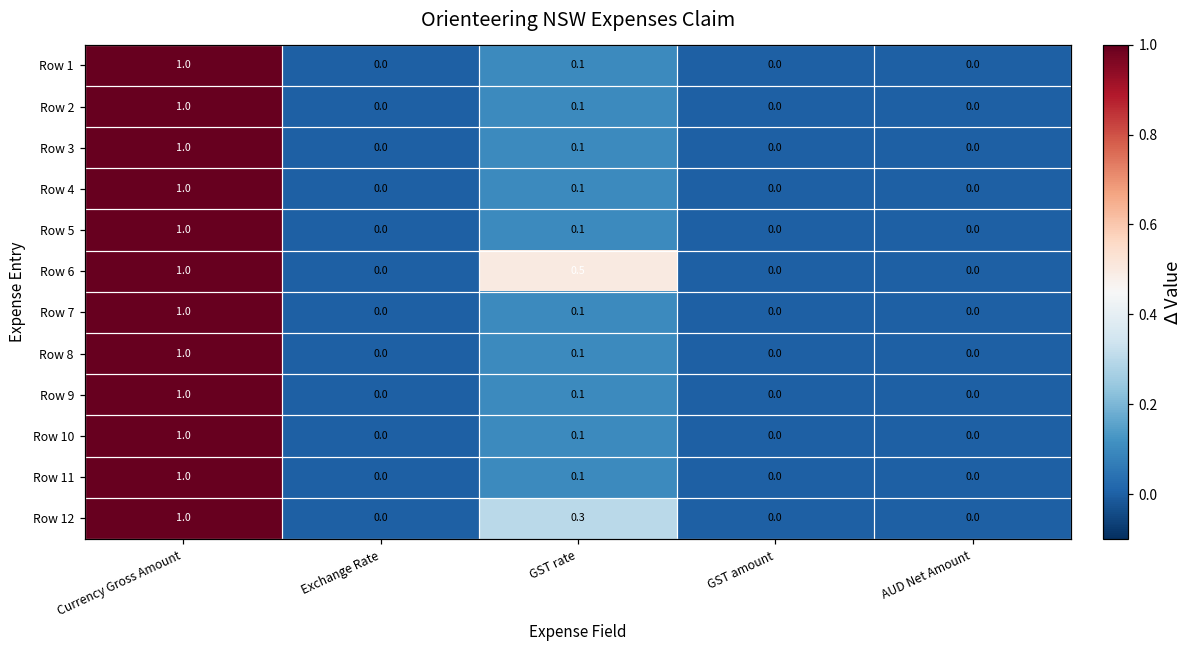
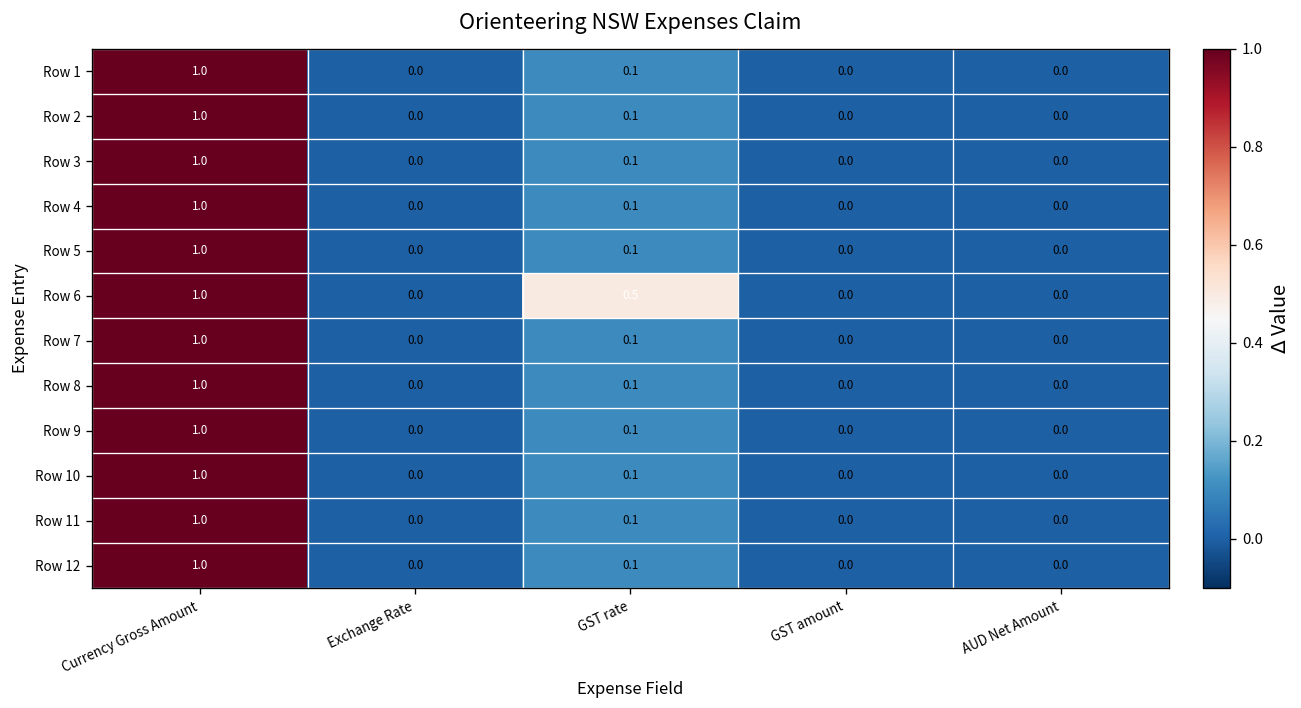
  {
    "Row 1": {
      "Currency Gross Amount": 1.0,
      "Exchange Rate": 0.0,
      "GST rate": 0.1,
      "GST amount": 0.0,
      "AUD Net Amount": 0.0
    },
    "Row 2": {
      "Currency Gross Amount": 1.0,
      "Exchange Rate": 0.0,
      "GST rate": 0.1,
      "GST amount": 0.0,
      "AUD Net Amount": 0.0
    },
    "Row 3": {
      "Currency Gross Amount": 1.0,
      "Exchange Rate": 0.0,
      "GST rate": 0.1,
      "GST amount": 0.0,
      "AUD Net Amount": 0.0
    },
    "Row 4": {
      "Currency Gross Amount": 1.0,
      "Exchange Rate": 0.0,
      "GST rate": 0.1,
      "GST amount": 0.0,
      "AUD Net Amount": 0.0
    },
    "Row 5": {
      "Currency Gross Amount": 1.0,
      "Exchange Rate": 0.0,
      "GST rate": 0.1,
      "GST amount": 0.0,
      "AUD Net Amount": 0.0
    },
    "Row 6": {
      "Currency Gross Amount": 1.0,
      "Exchange Rate": 0.0,
      "GST amount": 0.0,
      "AUD Net Amount": 0.0
    },
    "Row 7": {
      "Currency Gross Amount": 1.0,
      "Exchange Rate": 0.0,
      "GST rate": 0.1,
      "GST amount": 0.0,
      "AUD Net Amount": 0.0
    },
    "Row 8": {
      "Currency Gross Amount": 1.0,
      "Exchange Rate": 0.0,
      "GST rate": 0.1,
      "GST amount": 0.0,
      "AUD Net Amount": 0.0
    },
    "Row 9": {
      "Currency Gross Amount": 1.0,
      "Exchange Rate": 0.0,
      "GST rate": 0.1,
      "GST amount": 0.0,
      "AUD Net Amount": 0.0
    },
    "Row 10": {
      "Currency Gross Amount": 1.0,
      "Exchange Rate": 0.0,
      "GST rate": 0.1,
      "GST amount": 0.0,
      "AUD Net Amount": 0.0
    },
    "Row 11": {
      "Currency Gross Amount": 1.0,
      "Exchange Rate": 0.0,
      "GST rate": 0.1,
      "GST amount": 0.0,
      "AUD Net Amount": 0.0
    },
    "Row 12": {
      "Currency Gross Amount": 1.0,
      "Exchange Rate": 0.0,
-     "GST rate": 0.3,
+     "GST rate": 0.1,
      "GST amount": 0.0,
      "AUD Net Amount": 0.0
    }
  }
